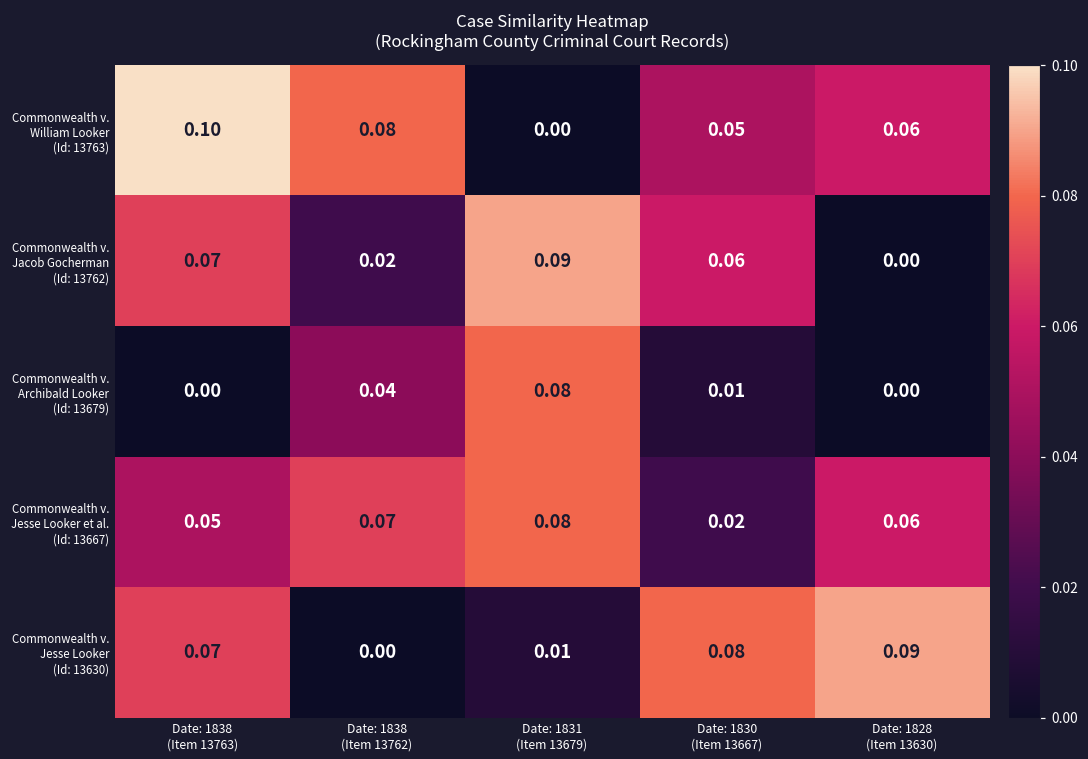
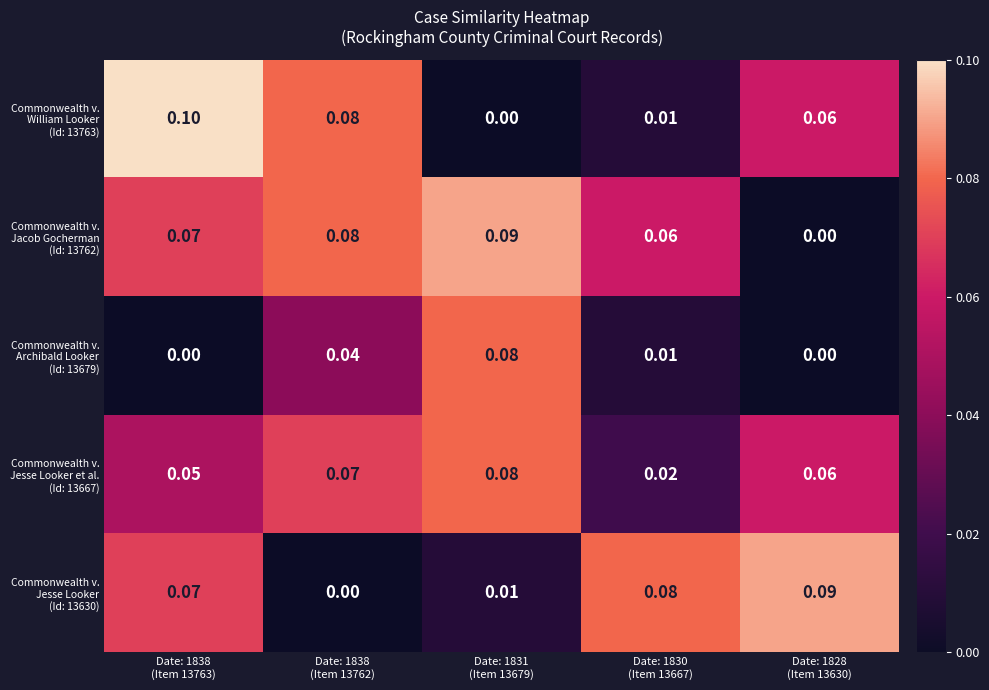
  {
    "Commonwealth v. William Looker (Id: 13763)": {
      "Date: 1838 (Item 13763)": 0.10,
      "Date: 1838 (Item 13762)": 0.08,
      "Date: 1831 (Item 13679)": 0.00,
-     "Date: 1830 (Item 13667)": 0.05,
+     "Date: 1830 (Item 13667)": 0.01,
      "Date: 1828 (Item 13630)": 0.06
    },
    "Commonwealth v. Jacob Gocherman (Id: 13762)": {
      "Date: 1838 (Item 13763)": 0.07,
-     "Date: 1838 (Item 13762)": 0.02,
+     "Date: 1838 (Item 13762)": 0.08,
      "Date: 1831 (Item 13679)": 0.09,
      "Date: 1830 (Item 13667)": 0.06,
      "Date: 1828 (Item 13630)": 0.00
    },
    "Commonwealth v. Archibald Looker (Id: 13679)": {
      "Date: 1838 (Item 13763)": 0.00,
      "Date: 1838 (Item 13762)": 0.04,
      "Date: 1831 (Item 13679)": 0.08,
      "Date: 1830 (Item 13667)": 0.01,
      "Date: 1828 (Item 13630)": 0.00
    },
    "Commonwealth v. Jesse Looker et al. (Id: 13667)": {
      "Date: 1838 (Item 13763)": 0.05,
      "Date: 1838 (Item 13762)": 0.07,
      "Date: 1831 (Item 13679)": 0.08,
      "Date: 1830 (Item 13667)": 0.02,
      "Date: 1828 (Item 13630)": 0.06
    },
    "Commonwealth v. Jesse Looker (Id: 13630)": {
      "Date: 1838 (Item 13763)": 0.07,
      "Date: 1838 (Item 13762)": 0.00,
      "Date: 1831 (Item 13679)": 0.01,
      "Date: 1830 (Item 13667)": 0.08,
      "Date: 1828 (Item 13630)": 0.09
    }
  }
